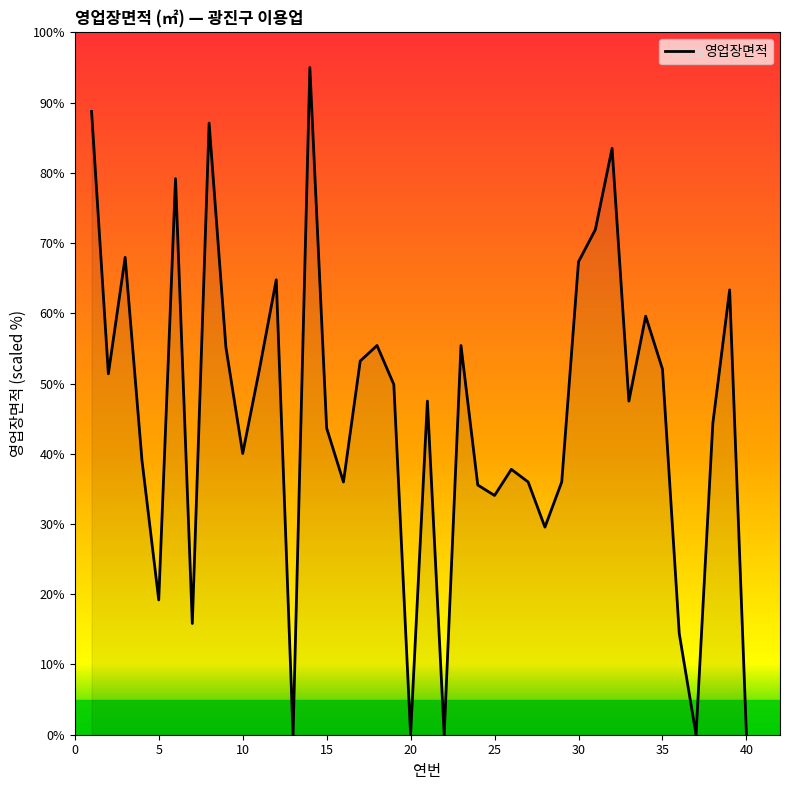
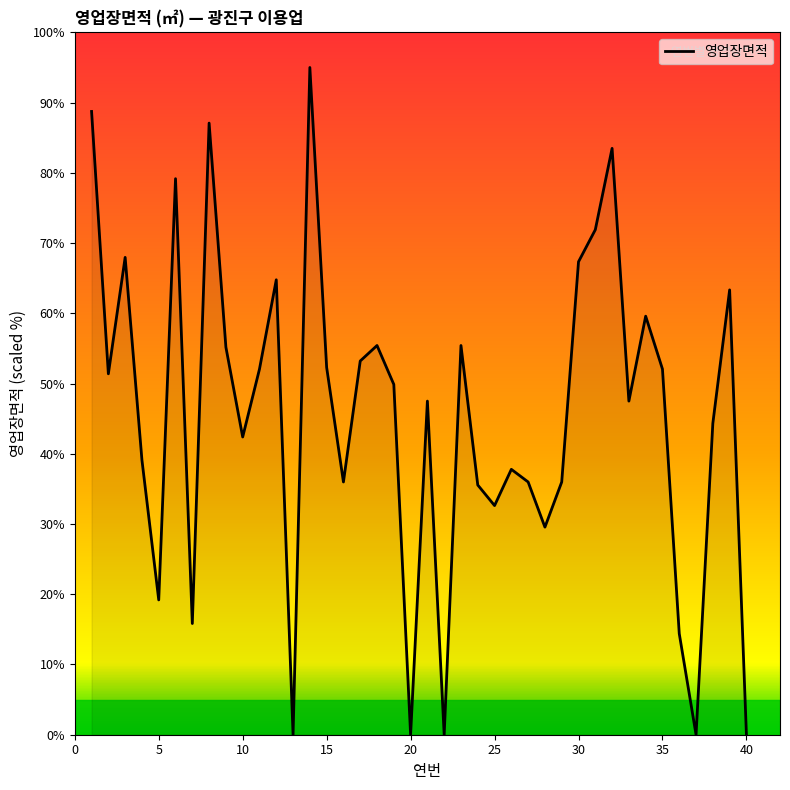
  {
    "5": "19%",
-   "10": "40%",
-   "15": "44%",
-   "25": "34%",
+   "10": "42%",
+   "15": "52%",
+   "25": "33%",
    "30": "67%",
    "35": "52%"
  }
